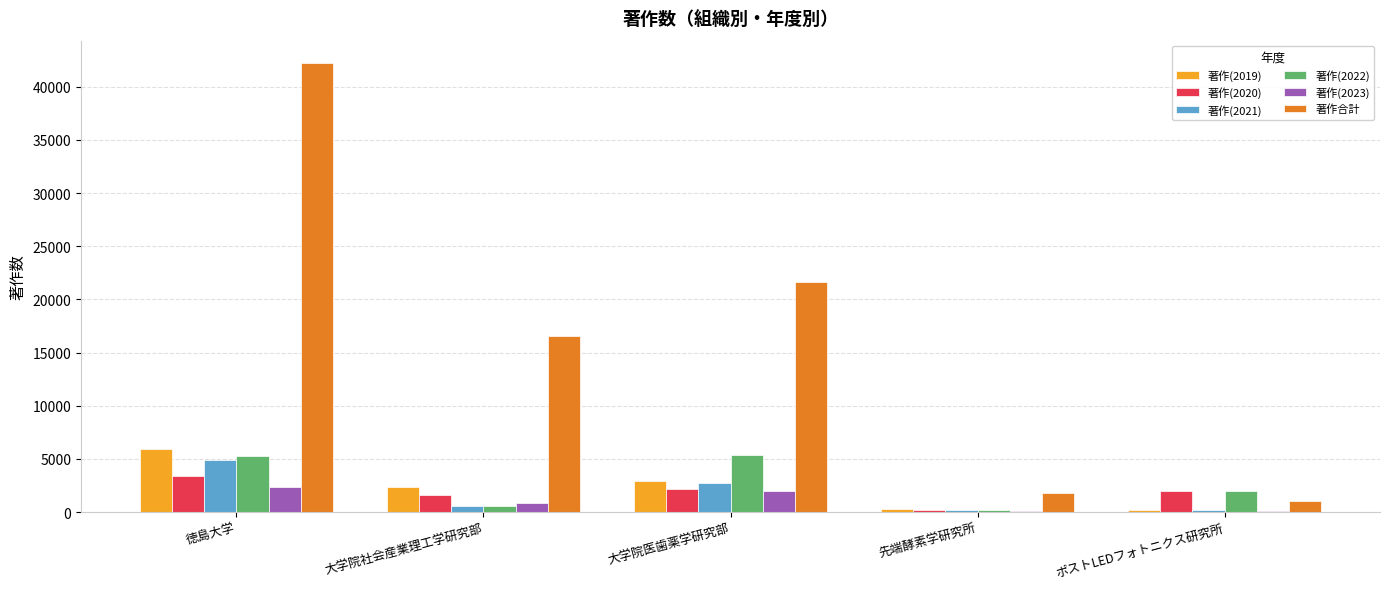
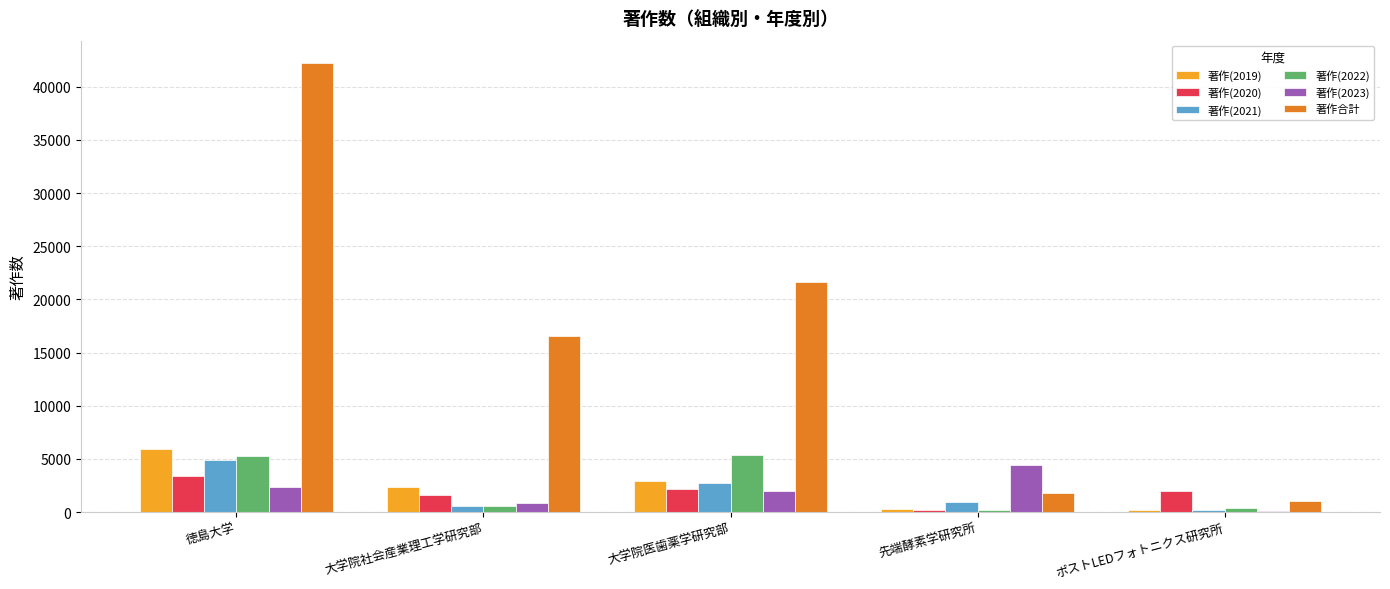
  {
    "著作(2020)": {
      "徳島大学": 3400,
      "大学院社会産業理工学研究部": 1600,
      "大学院医歯薬学研究部": 2200,
      "ポストLEDフォトニクス研究所": 2000
    },
    "著作(2021)": {
      "徳島大学": 4900,
      "大学院社会産業理工学研究部": 600,
      "大学院医歯薬学研究部": 2700,
-     "先端酵素学研究所": 200
+     "先端酵素学研究所": 1000
    },
    "著作(2022)": {
      "徳島大学": 5200,
      "大学院社会産業理工学研究部": 500,
      "大学院医歯薬学研究部": 5300,
-     "ポストLEDフォトニクス研究所": 1900
+     "ポストLEDフォトニクス研究所": 400
    },
    "著作(2023)": {
      "徳島大学": 2400,
      "大学院社会産業理工学研究部": 900,
      "大学院医歯薬学研究部": 2000,
-     "先端酵素学研究所": 100
+     "先端酵素学研究所": 4400
    }
  }
